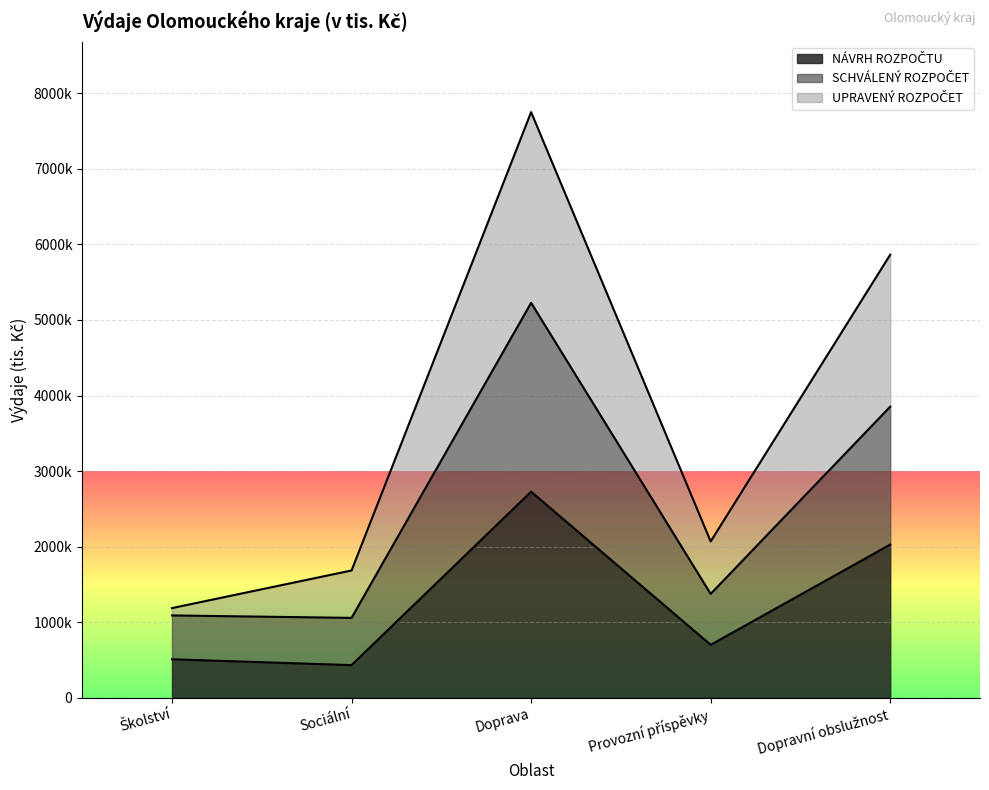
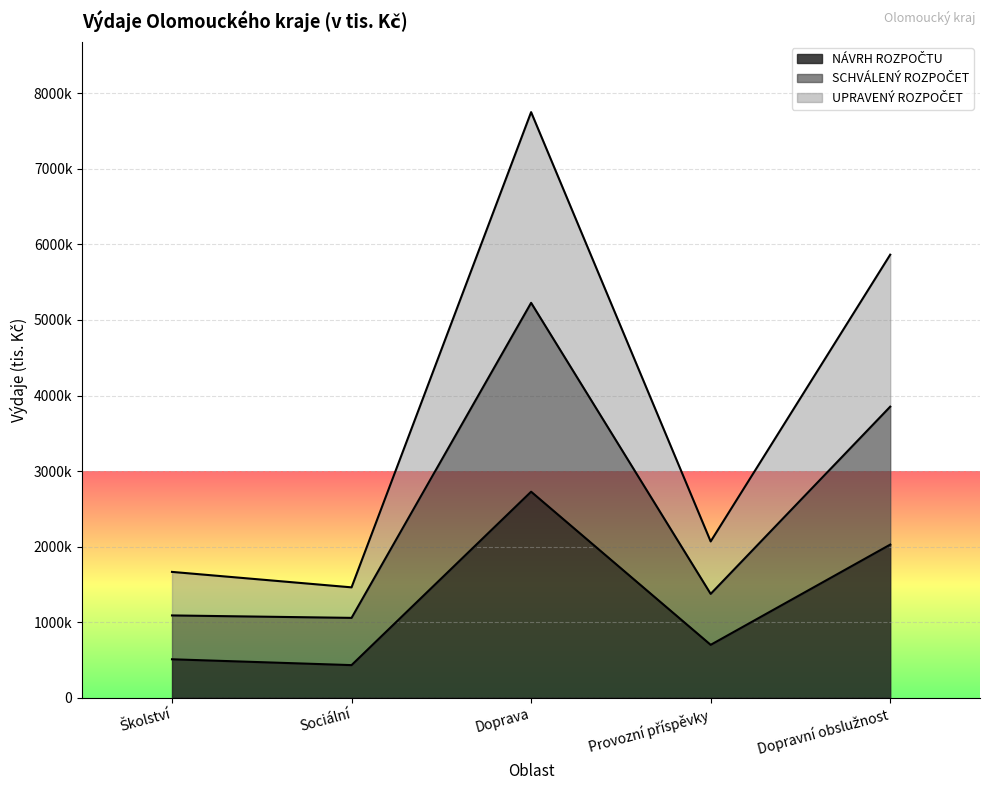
  {
    "UPRAVENÝ ROZPOČET": {
-     "Školství": 100000,
-     "Sociální": 600000,
+     "Školství": 600000,
+     "Sociální": 400000,
      "Doprava": 2500000,
      "Provozní příspěvky": 700000,
      "Dopravní obslužnost": 2000000
    }
  }
